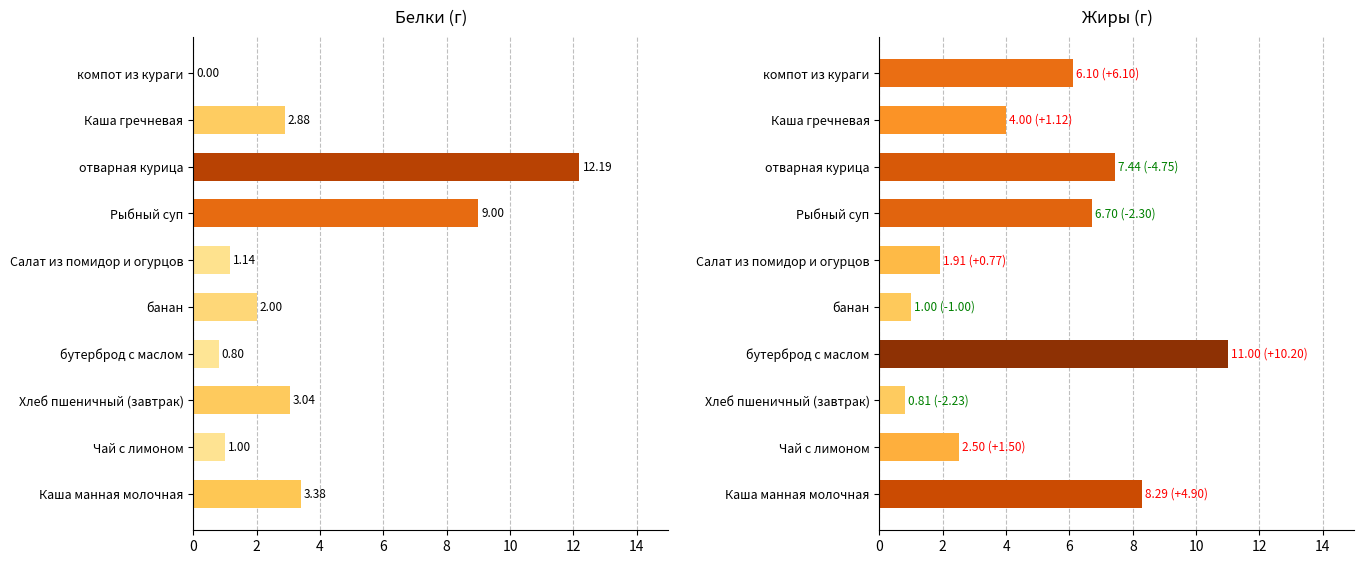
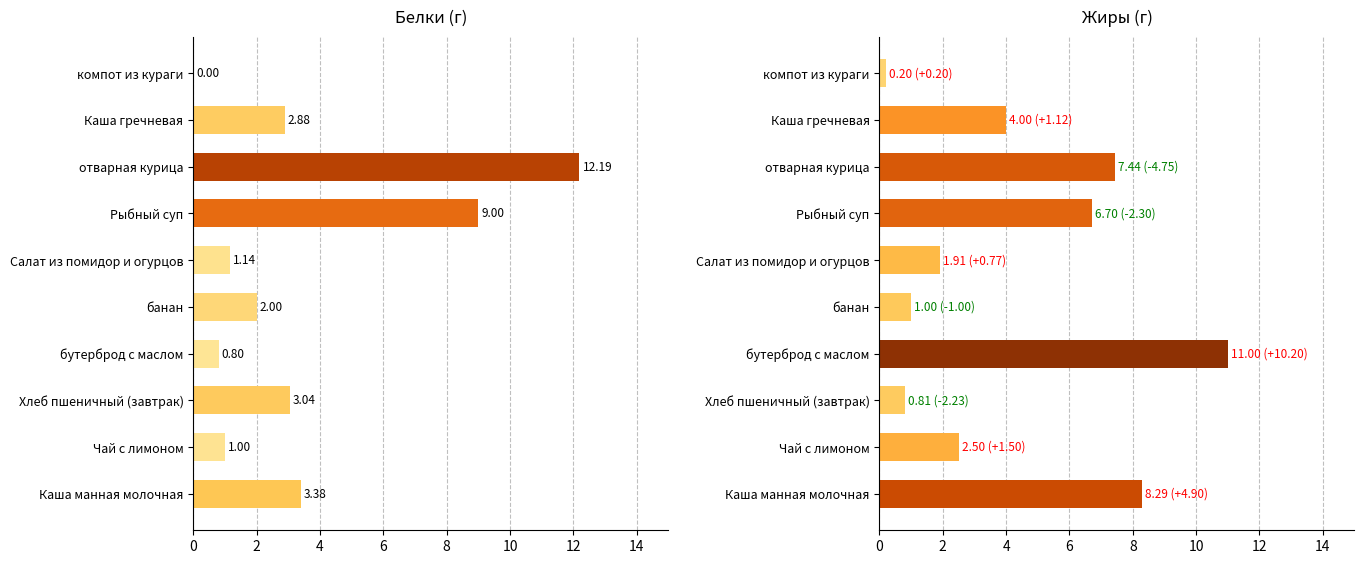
  {
    "Белки (г)": {
      "компот из кураги": "0.00",
      "Каша гречневая": "2.88",
      "отварная курица": "12.19",
      "Рыбный суп": "9.00",
      "Салат из помидор и огурцов": "1.14",
      "банан": "2.00",
      "бутерброд с маслом": "0.80",
      "Хлеб пшеничный (завтрак)": "3.04",
      "Чай с лимоном": "1.00",
      "Каша манная молочная": "3.38"
    },
    "Жиры (г)": {
-     "компот из кураги": "6.10 (+6.10)",
+     "компот из кураги": "0.20 (+0.20)",
      "Каша гречневая": "4.00",
      "отварная курица": "7.44",
      "Рыбный суп": "6.70",
      "Салат из помидор и огурцов": "1.91",
      "банан": "1.00",
      "бутерброд с маслом": "11.00",
      "Хлеб пшеничный (завтрак)": "0.81",
      "Чай с лимоном": "2.50",
      "Каша манная молочная": "8.29"
    }
  }
